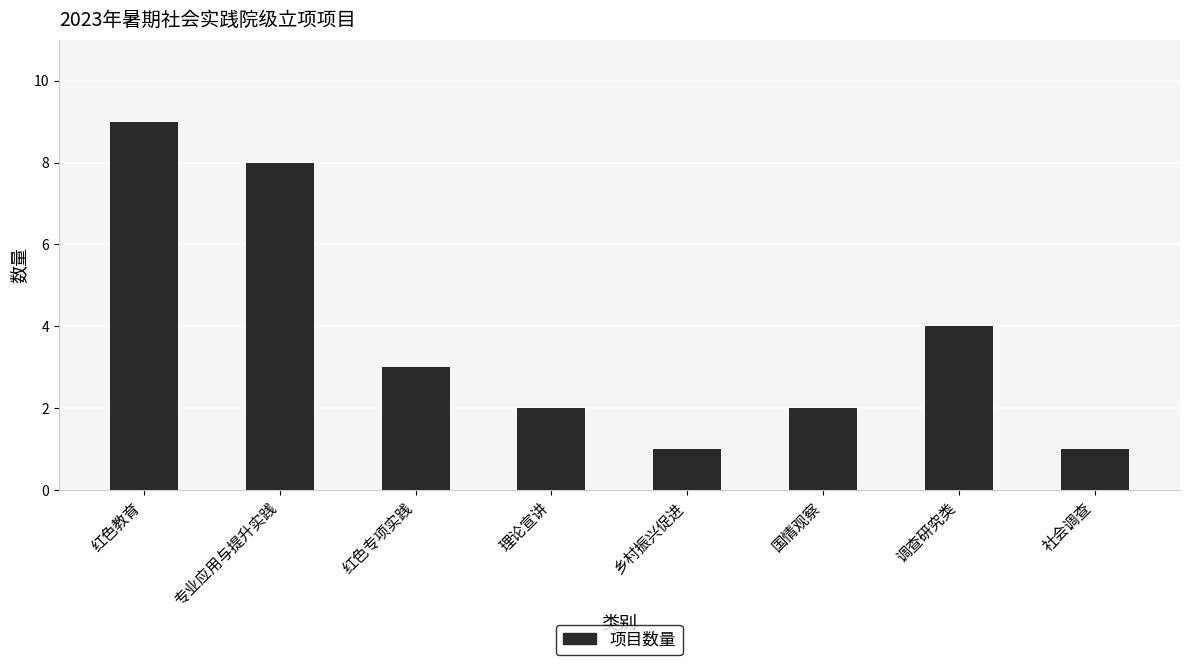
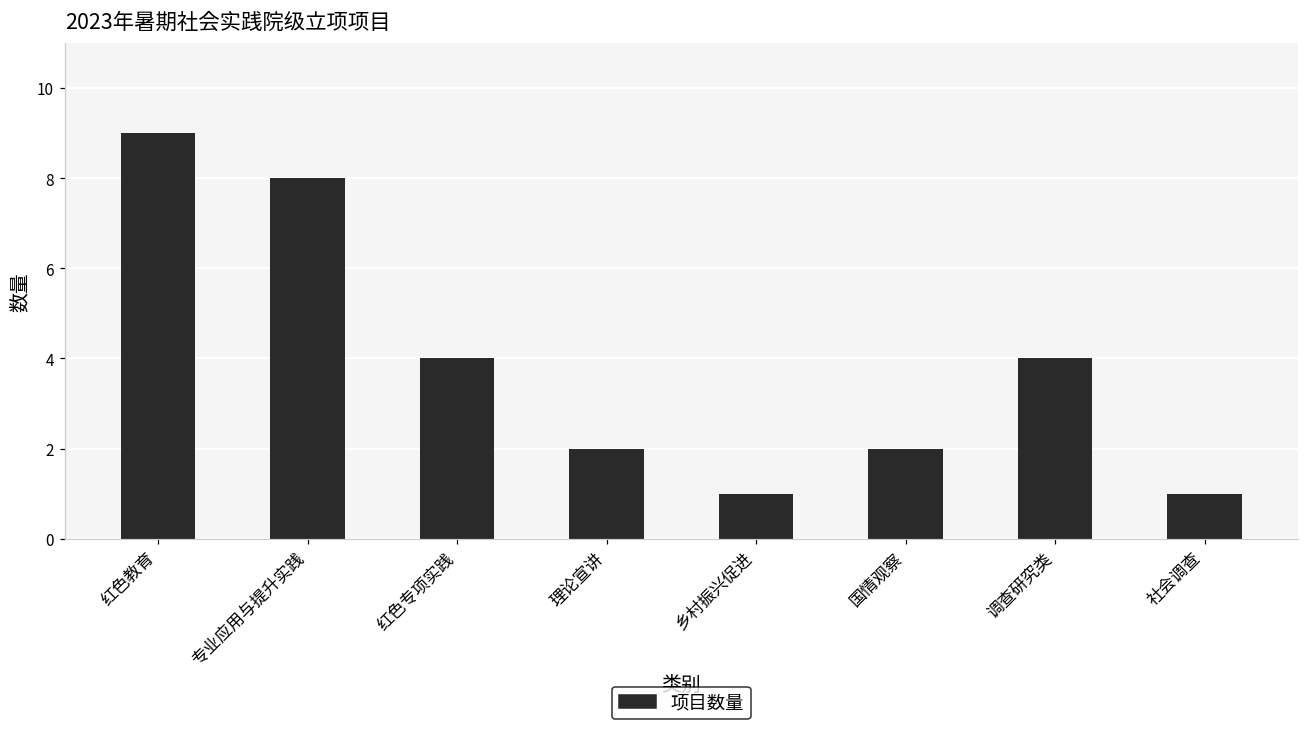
  {
    "红色教育": 9,
    "专业应用与提升实践": 8,
-   "红色专项实践": 3,
+   "红色专项实践": 4,
    "理论宣讲": 2,
    "乡村振兴促进": 1,
    "国情观察": 2,
    "调查研究类": 4,
    "社会调查": 1
  }
